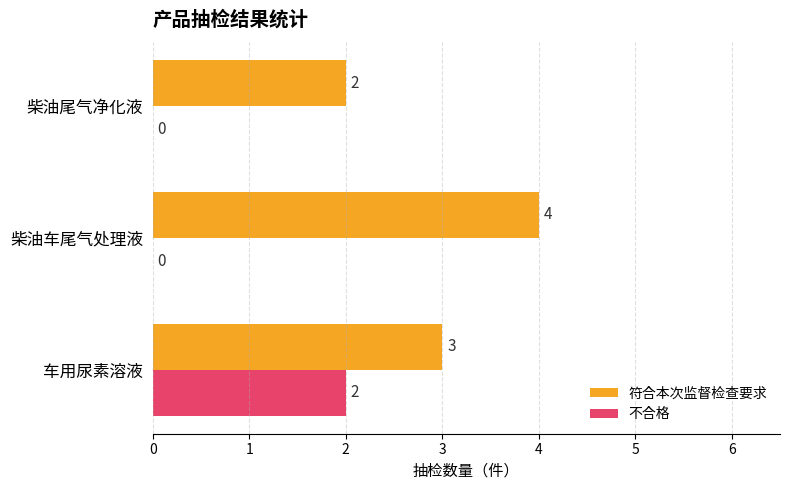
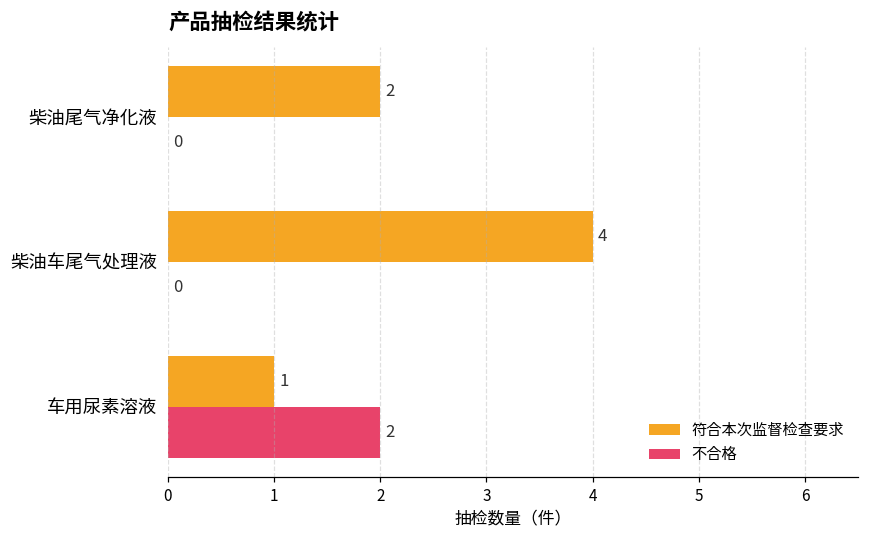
  {
    "符合本次监督检查要求": {
      "柴油尾气净化液": 2,
      "柴油车尾气处理液": 4,
-     "车用尿素溶液": 3
+     "车用尿素溶液": 1
    },
    "不合格": {
      "柴油尾气净化液": 0,
      "柴油车尾气处理液": 0,
      "车用尿素溶液": 2
    }
  }
